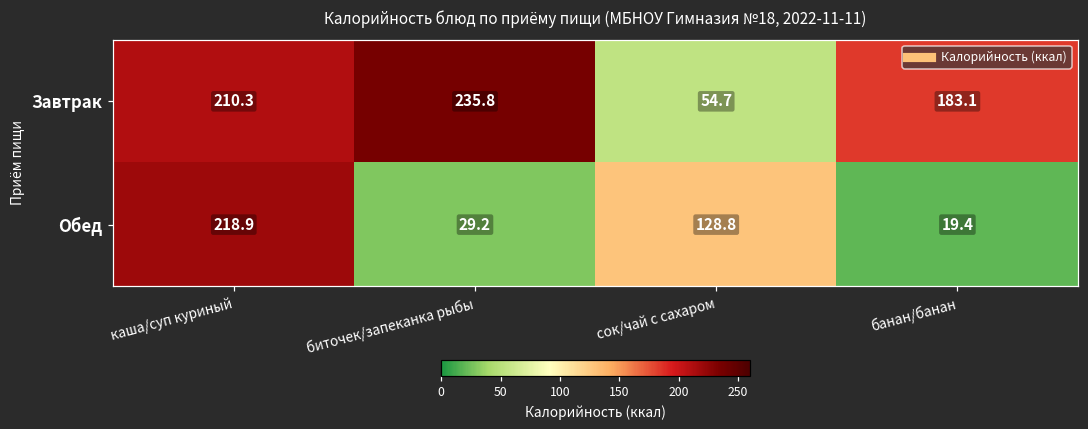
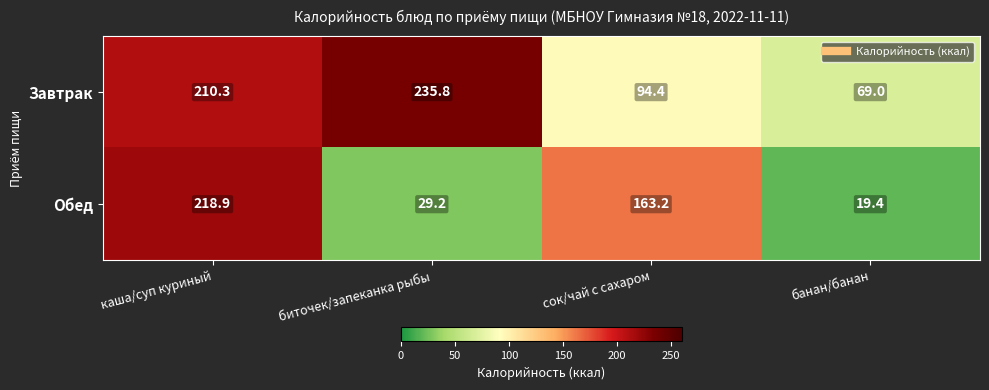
  {
    "Завтрак": {
-     "сок/чай с сахаром": 54.7,
-     "банан/банан": 183.1
+     "сок/чай с сахаром": 94.4,
+     "банан/банан": 69.0
    },
    "Обед": {
-     "сок/чай с сахаром": 128.8
+     "сок/чай с сахаром": 163.2
    }
  }
